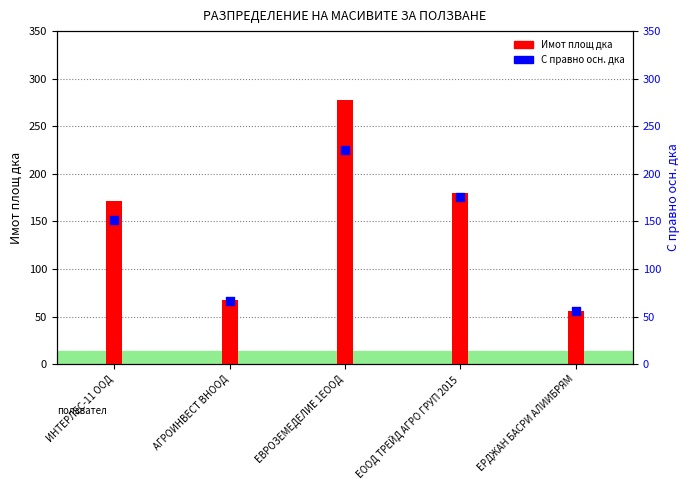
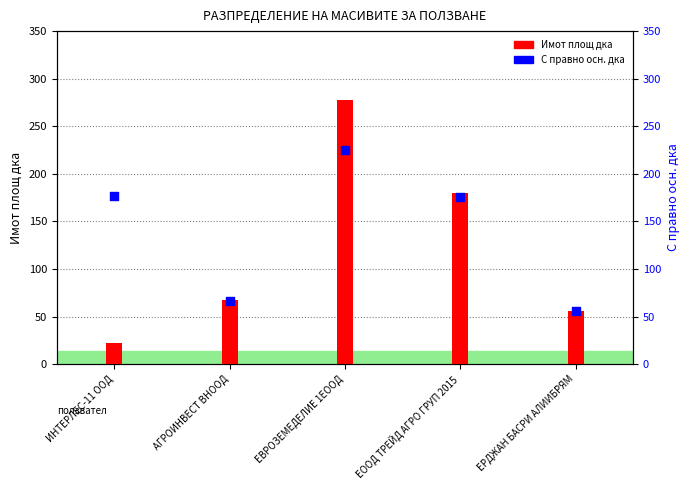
  {
    "Имот площ дка": {
-     "ИНТЕРЛЕС-11 ООД": 170,
+     "ИНТЕРЛЕС-11 ООД": 20,
      "АГРОИНВЕСТ ВНООД": 70,
      "ЕВРОЗЕМЕДЕЛИЕ 1ЕООД": 280,
      "ЕООД ТРЕЙД АГРО ГРУП 2015": 180,
      "ЕРДЖАН БАСРИ АЛИИБРЯМ": 60
    },
    "С правно осн. дка": {
-     "ИНТЕРЛЕС-11 ООД": 150
+     "ИНТЕРЛЕС-11 ООД": 180
    }
  }
